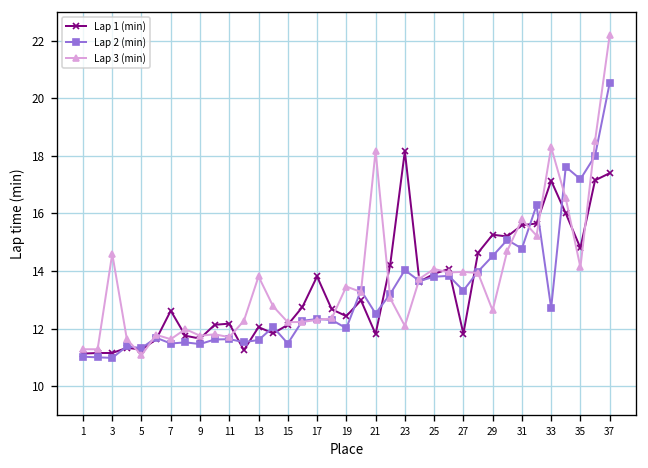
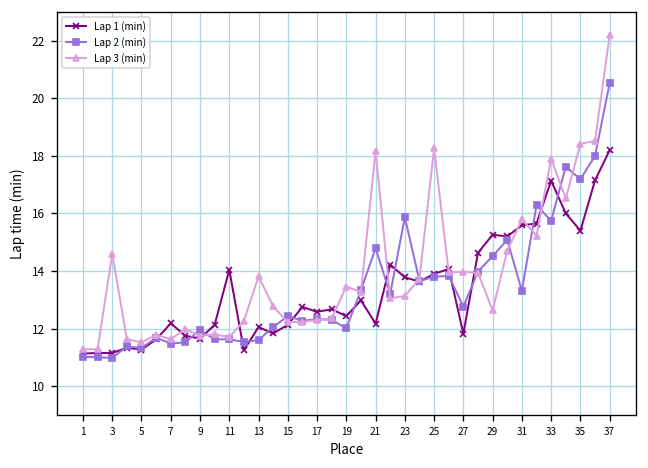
  {
    "Lap 1 (min)": {
      "1": 11.1,
      "3": 11.2,
-     "7": 12.6,
-     "11": 12.2,
+     "7": 12.2,
+     "11": 14.0,
      "13": 12.1,
-     "17": 13.8,
+     "17": 12.6,
      "19": 12.4,
-     "21": 11.8,
-     "23": 18.2,
+     "21": 12.2,
+     "23": 13.8,
      "27": 11.8,
      "29": 15.3,
      "31": 15.6,
      "33": 17.1,
-     "35": 14.8,
-     "37": 17.4
+     "35": 15.4,
+     "37": 18.2
    },
    "Lap 2 (min)": {
      "1": 11.0,
      "3": 11.0,
      "7": 11.5,
-     "9": 11.5,
+     "9": 12.0,
      "13": 11.6,
-     "15": 11.5,
+     "15": 12.4,
      "19": 12.0,
-     "21": 12.5,
-     "23": 14.0,
-     "27": 13.3,
+     "21": 14.8,
+     "23": 15.9,
+     "27": 12.8,
      "29": 14.5,
-     "31": 14.8,
-     "33": 12.7,
+     "31": 13.3,
+     "33": 15.8,
      "35": 17.2,
      "37": 20.5
    },
    "Lap 3 (min)": {
      "1": 11.3,
      "3": 14.6,
-     "5": 11.1,
+     "5": 11.5,
      "7": 11.6,
      "13": 13.8,
      "19": 13.5,
      "21": 18.2,
-     "23": 12.1,
-     "25": 14.1,
+     "23": 13.1,
+     "25": 18.3,
      "27": 14.0,
      "29": 12.6,
      "31": 15.8,
-     "33": 18.3,
-     "35": 14.1,
+     "33": 17.9,
+     "35": 18.4,
      "37": 22.2
    }
  }
